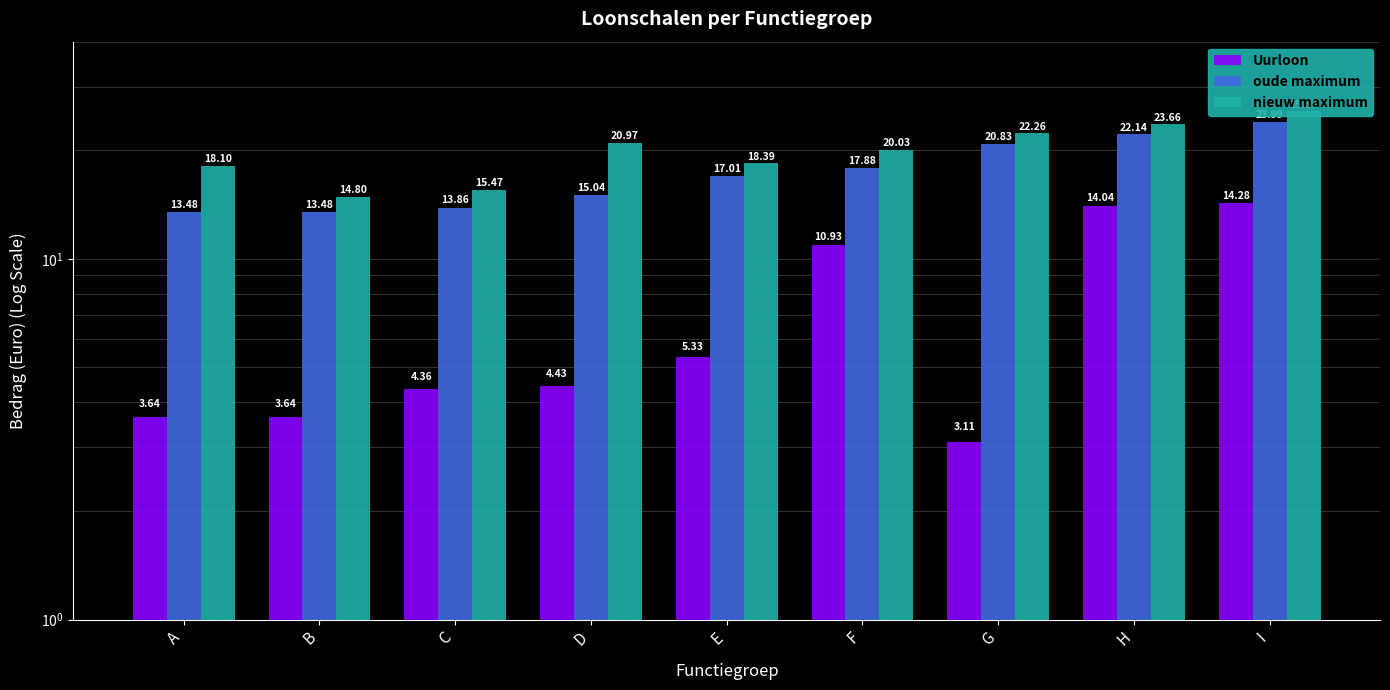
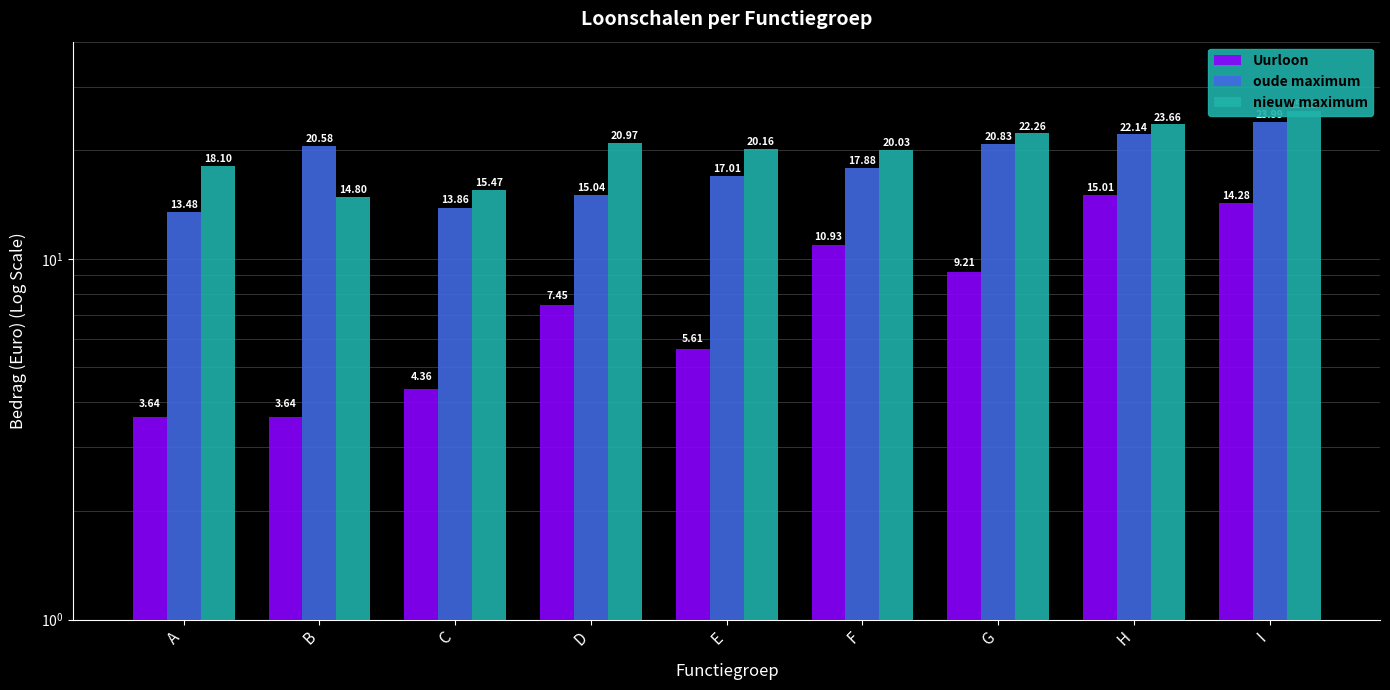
  {
    "Uurloon": {
      "A": 3.64,
      "B": 3.64,
      "C": 4.36,
-     "D": 4.43,
-     "E": 5.33,
+     "D": 7.45,
+     "E": 5.61,
      "F": 10.93,
-     "G": 3.11,
-     "H": 14.04,
+     "G": 9.21,
+     "H": 15.01,
      "I": 14.28
    },
    "oude maximum": {
      "A": 13.48,
-     "B": 13.48,
+     "B": 20.58,
      "C": 13.86,
      "D": 15.04,
      "E": 17.01,
      "F": 17.88,
      "G": 20.83,
      "H": 22.14
    },
    "nieuw maximum": {
      "A": 18.10,
      "B": 14.80,
      "C": 15.47,
      "D": 20.97,
-     "E": 18.39,
+     "E": 20.16,
      "F": 20.03,
      "G": 22.26,
      "H": 23.66
    }
  }
